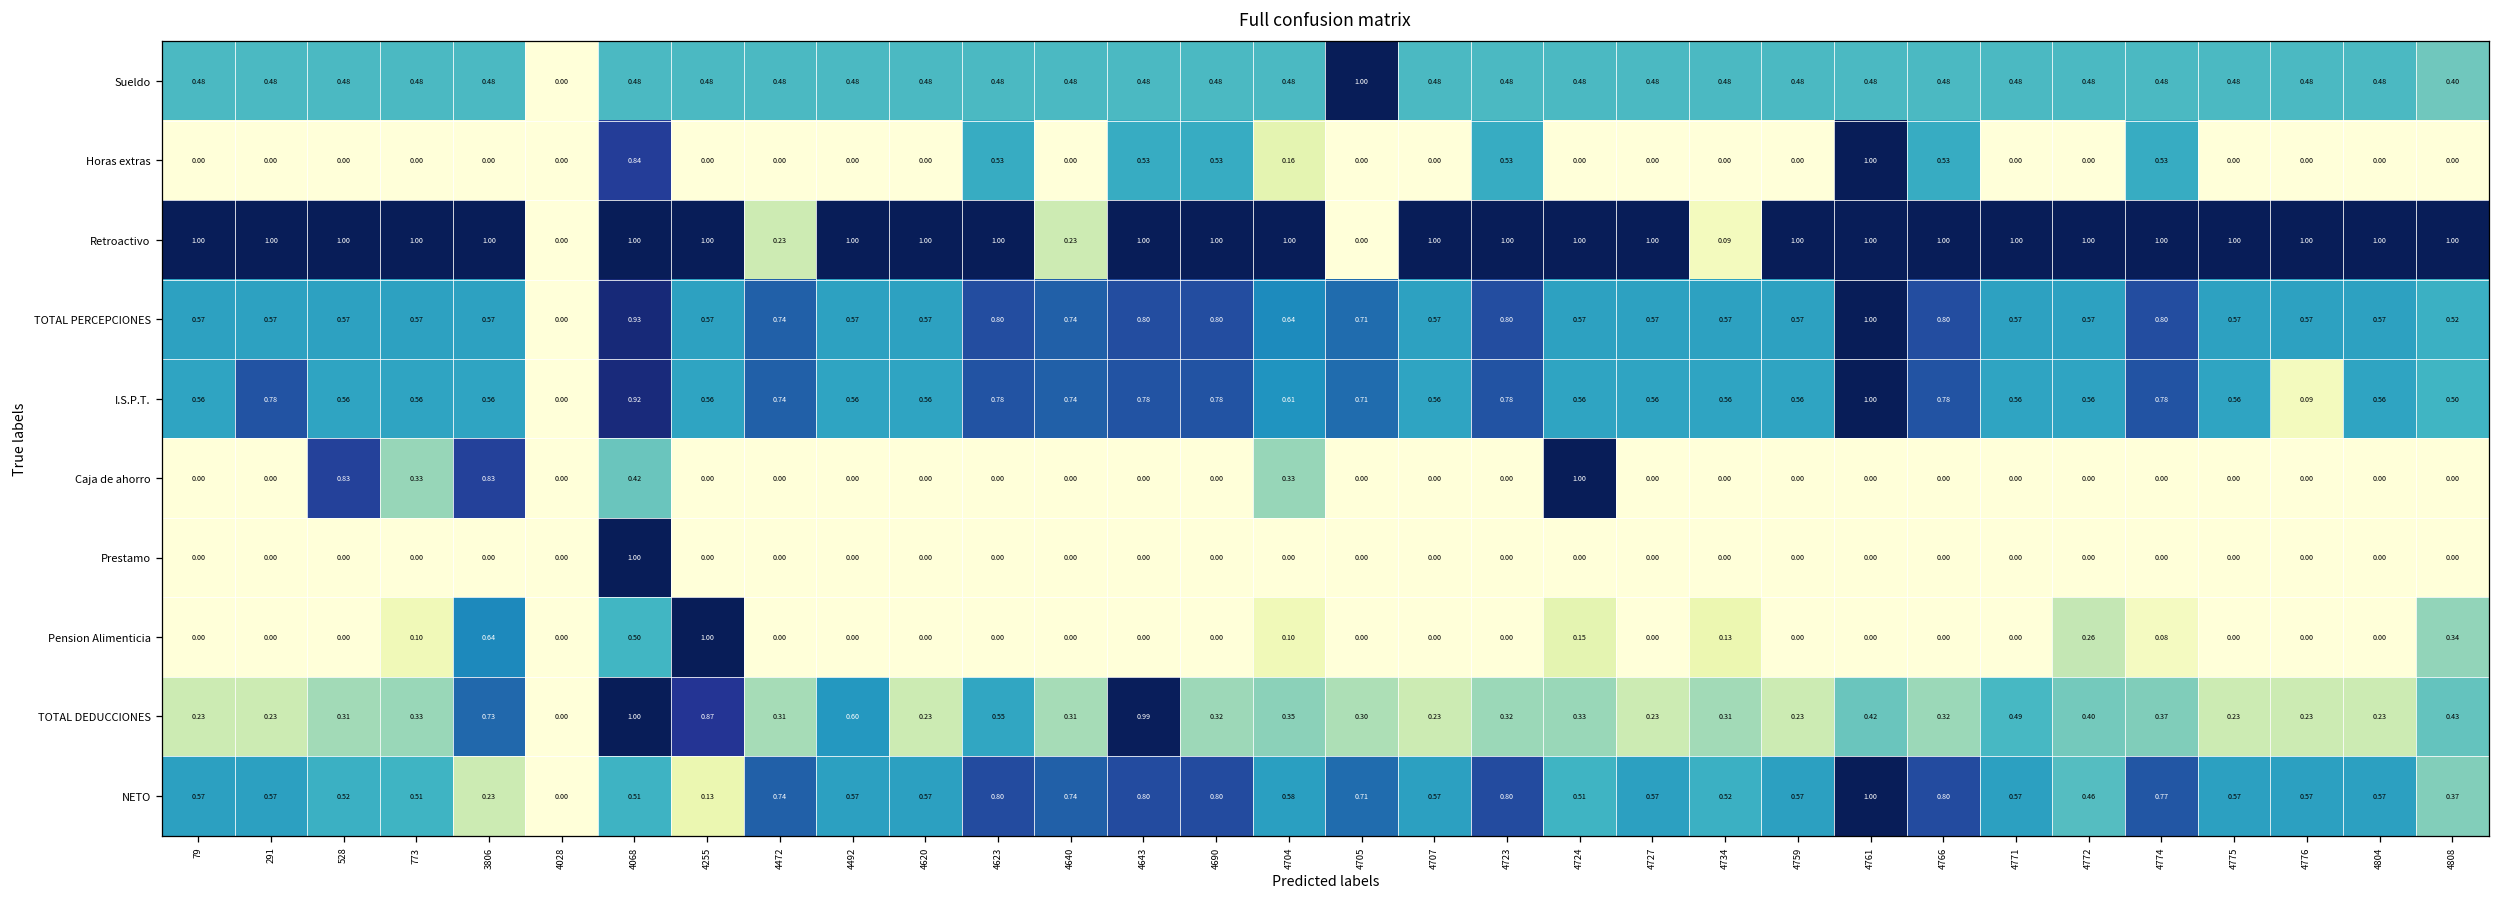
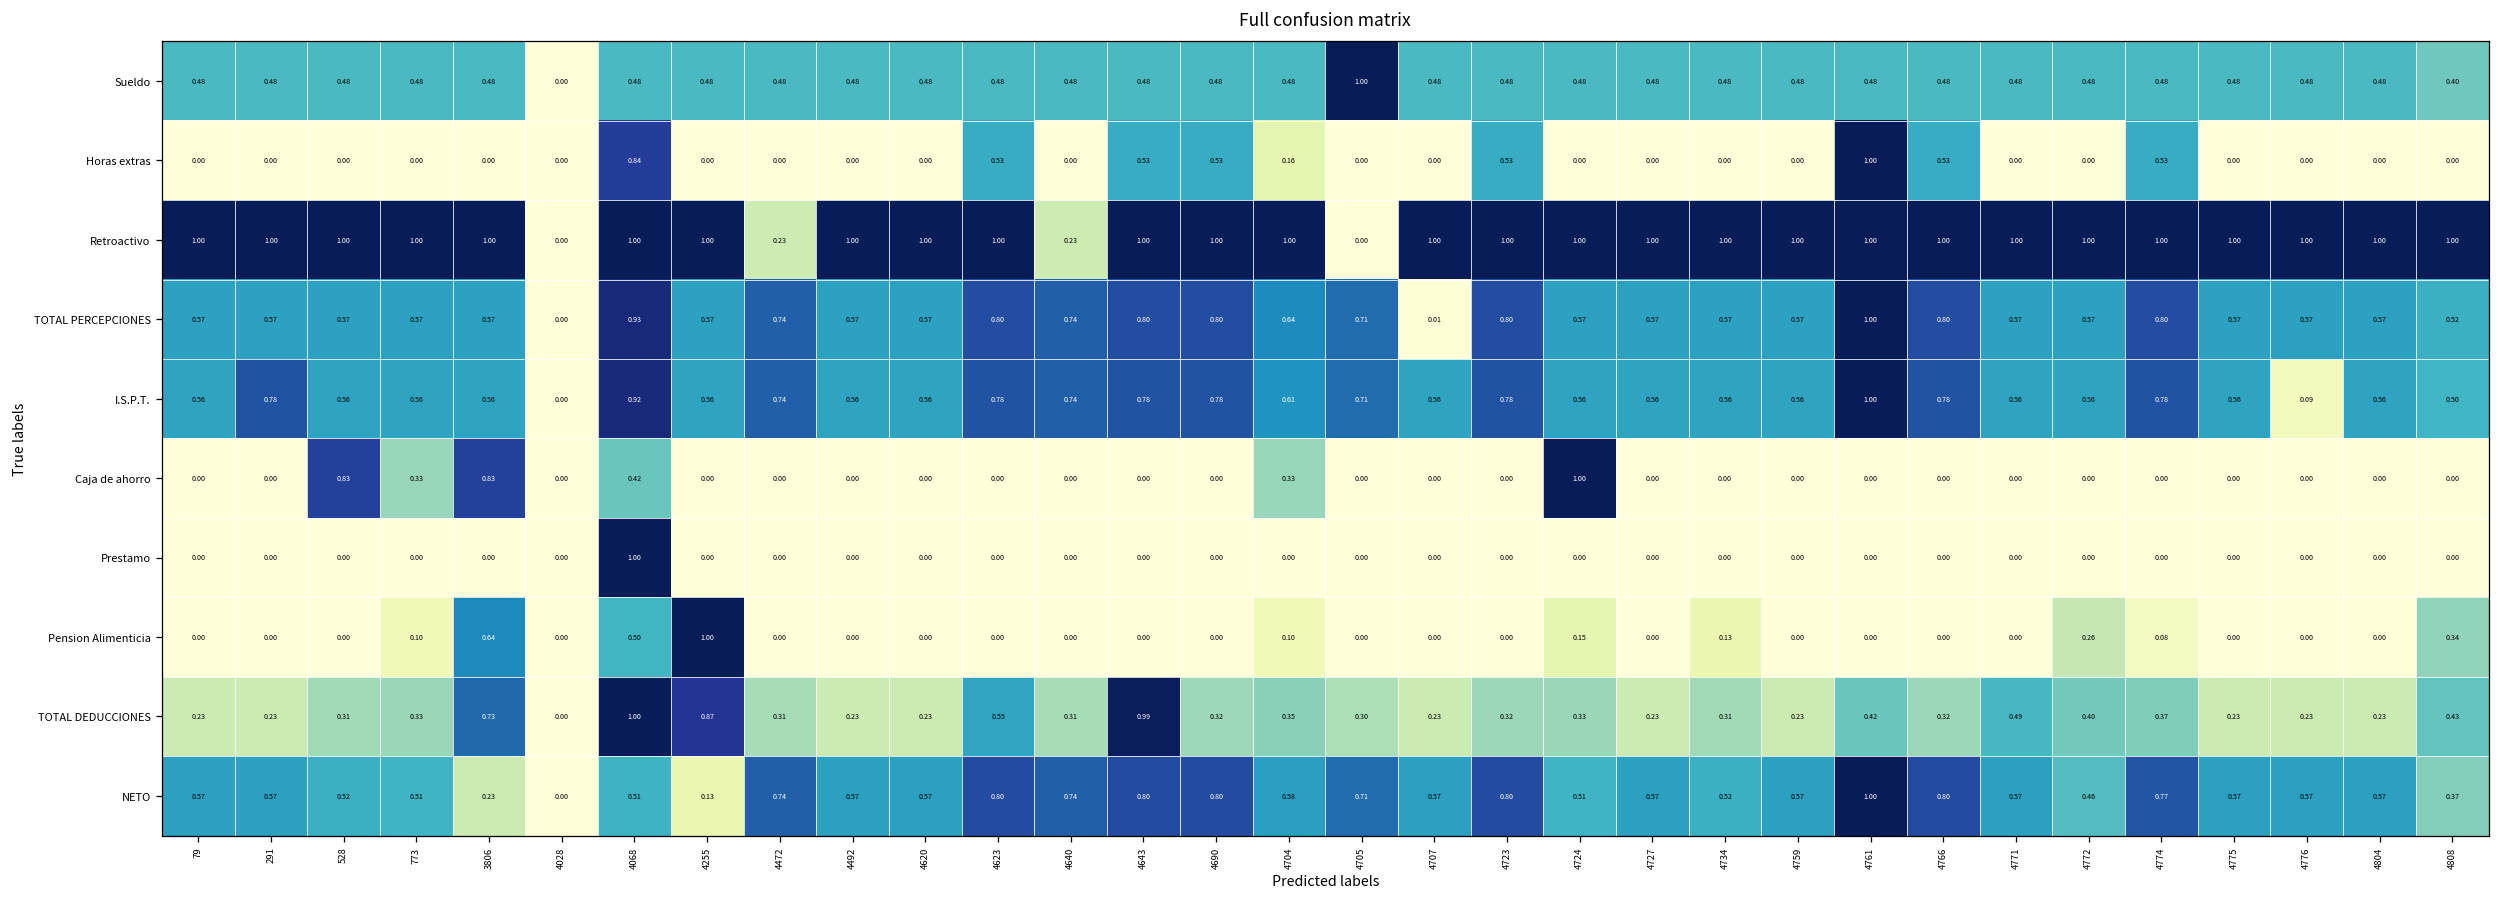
  {
    "Retroactivo": {
      "79": 1.00,
      "291": 1.00,
      "528": 1.00,
      "773": 1.00,
      "3806": 1.00,
      "4028": 0.00,
      "4068": 1.00,
      "4255": 1.00,
      "4472": 0.23,
      "4492": 1.00,
      "4620": 1.00,
      "4623": 1.00,
      "4640": 0.23,
      "4643": 1.00,
      "4690": 1.00,
      "4704": 1.00,
      "4705": 0.00,
      "4707": 1.00,
      "4723": 1.00,
      "4724": 1.00,
      "4727": 1.00,
-     "4734": 0.09,
+     "4734": 1.00,
      "4759": 1.00,
      "4761": 1.00,
      "4766": 1.00,
      "4771": 1.00,
      "4772": 1.00,
      "4774": 1.00,
      "4775": 1.00,
      "4776": 1.00,
      "4804": 1.00,
      "4808": 1.00
    },
    "TOTAL PERCEPCIONES": {
      "79": 0.57,
      "291": 0.57,
      "528": 0.57,
      "773": 0.57,
      "3806": 0.57,
      "4028": 0.00,
      "4068": 0.93,
      "4255": 0.57,
      "4472": 0.74,
      "4492": 0.57,
      "4620": 0.57,
      "4623": 0.80,
      "4640": 0.74,
      "4643": 0.80,
      "4690": 0.80,
      "4704": 0.64,
      "4705": 0.71,
-     "4707": 0.57,
+     "4707": 0.01,
      "4723": 0.80,
      "4724": 0.57,
      "4727": 0.57,
      "4734": 0.57,
      "4759": 0.57,
      "4761": 1.00,
      "4766": 0.80,
      "4771": 0.57,
      "4772": 0.57,
      "4774": 0.80,
      "4775": 0.57,
      "4776": 0.57,
      "4804": 0.57,
      "4808": 0.52
    },
    "TOTAL DEDUCCIONES": {
      "79": 0.23,
      "291": 0.23,
      "528": 0.31,
      "773": 0.33,
      "3806": 0.73,
      "4028": 0.00,
      "4068": 1.00,
      "4255": 0.87,
      "4472": 0.31,
-     "4492": 0.60,
+     "4492": 0.23,
      "4620": 0.23,
      "4623": 0.55,
      "4640": 0.31,
      "4643": 0.99,
      "4690": 0.32,
      "4704": 0.35,
      "4705": 0.30,
      "4707": 0.23,
      "4723": 0.32,
      "4724": 0.33,
      "4727": 0.23,
      "4734": 0.31,
      "4759": 0.23,
      "4761": 0.42,
      "4766": 0.32,
      "4771": 0.49,
      "4772": 0.40,
      "4774": 0.37,
      "4775": 0.23,
      "4776": 0.23,
      "4804": 0.23,
      "4808": 0.43
    }
  }
